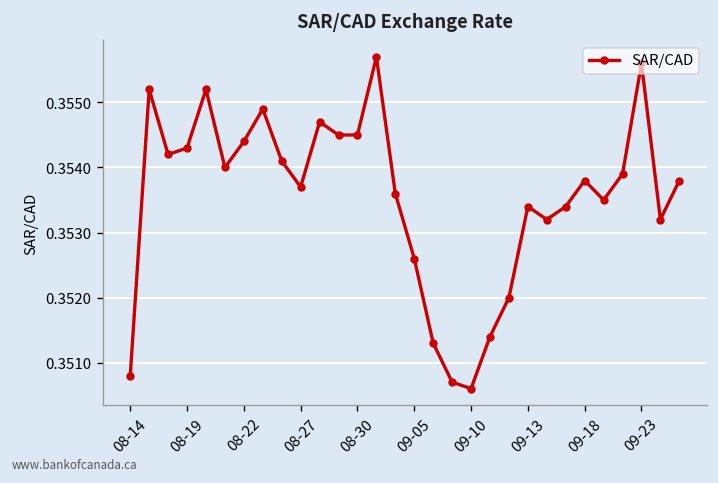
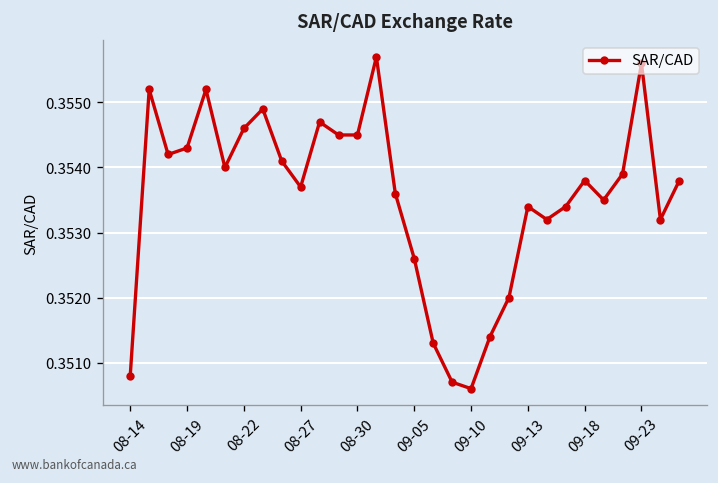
  {
    "08-14": 0.3508,
    "08-19": 0.3543,
-   "08-22": 0.3544,
+   "08-22": 0.3546,
    "08-27": 0.3537,
    "08-30": 0.3545,
    "09-05": 0.3526,
    "09-10": 0.3506,
    "09-13": 0.3534,
    "09-18": 0.3538
  }
